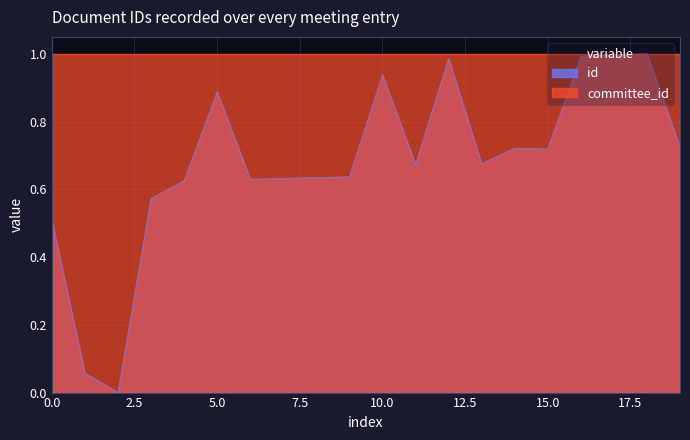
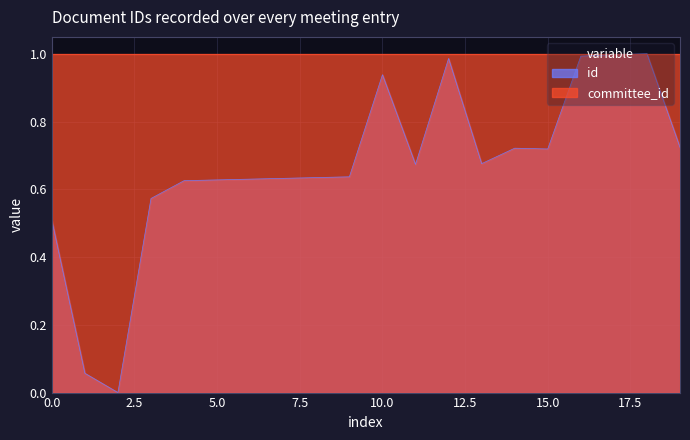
  {
    "id": {
      "0.0": 0.51,
-     "5.0": 0.89,
+     "5.0": 0.63,
      "10.0": 0.94,
      "15.0": 0.72
    },
    "committee_id": {
      "0.0": 1.00,
      "5.0": 1.00,
      "10.0": 1.00
    }
  }
